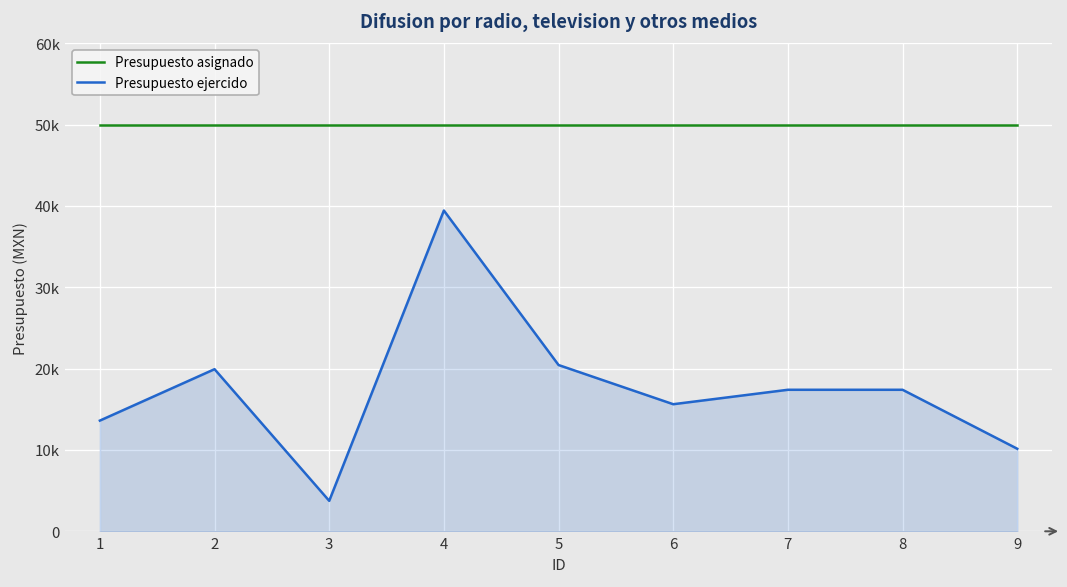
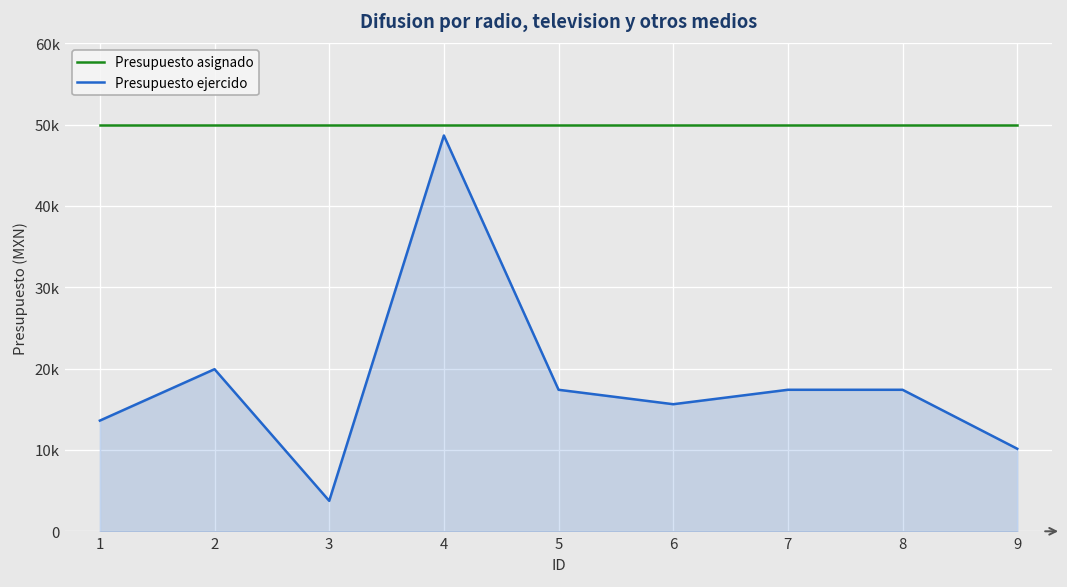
  {
    "Presupuesto asignado": {
      "1": 50000,
      "2": 50000,
      "3": 50000,
      "4": 50000,
      "5": 50000,
      "6": 50000,
      "7": 50000,
      "8": 50000,
      "9": 50000
    },
    "Presupuesto ejercido": {
      "1": 14000,
      "2": 20000,
      "3": 4000,
-     "4": 39000,
-     "5": 20000,
+     "4": 49000,
+     "5": 17000,
      "6": 16000,
      "7": 17000,
      "8": 17000,
      "9": 10000
    }
  }
